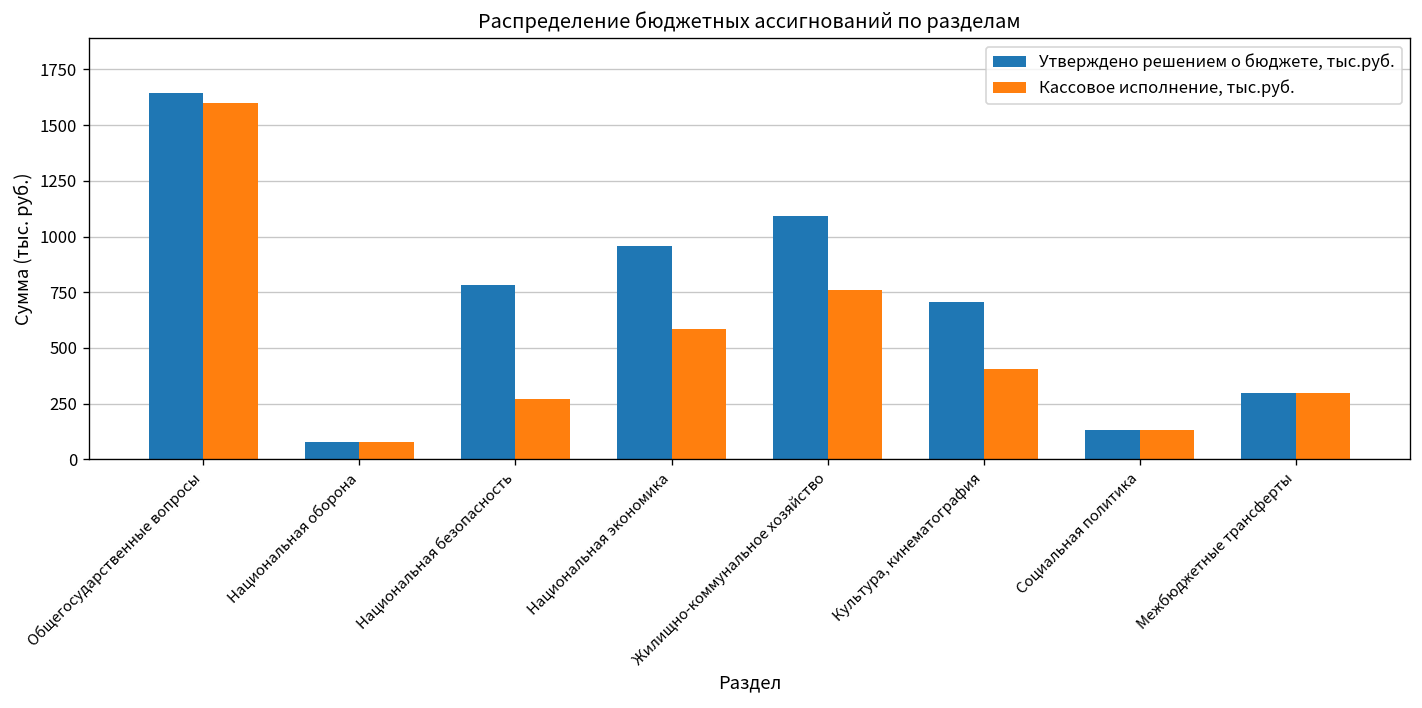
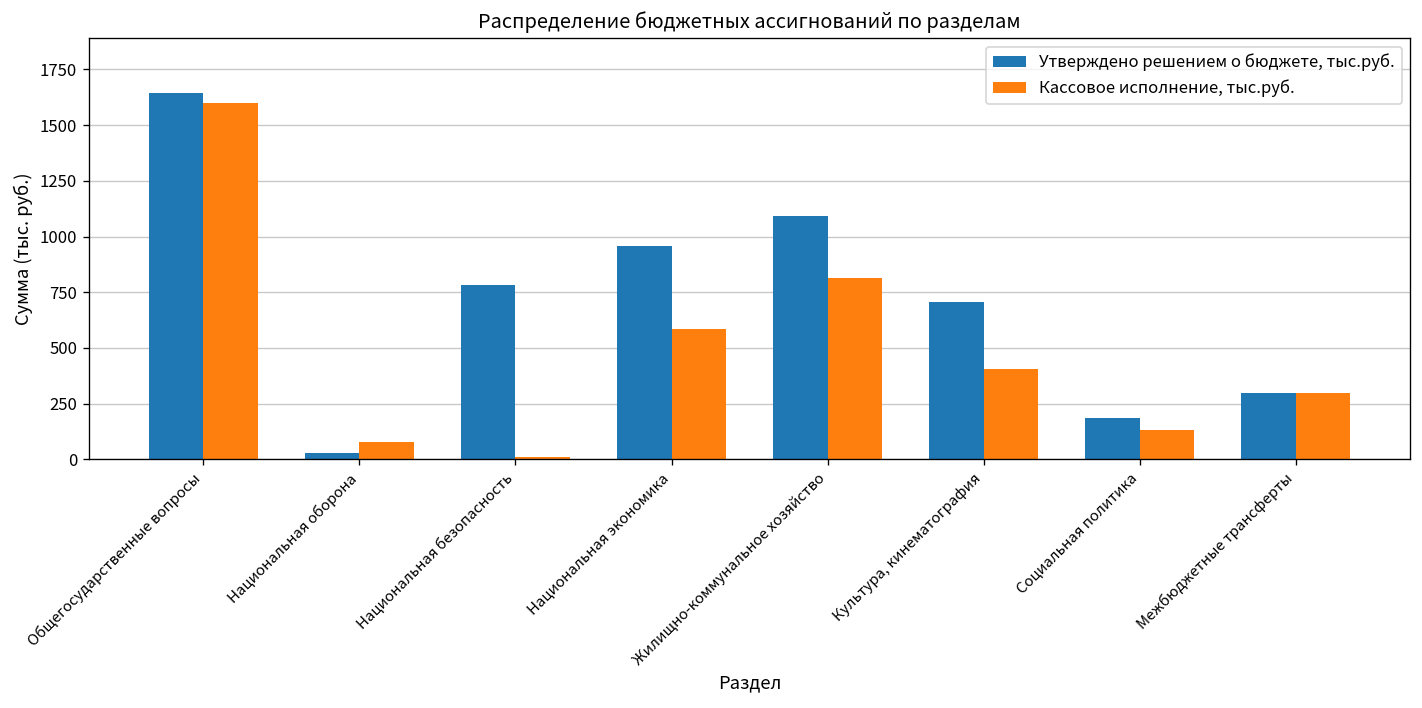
  {
    "Утверждено решением о бюджете, тыс.руб.": {
      "Общегосударственные вопросы": 1640,
-     "Национальная оборона": 80,
+     "Национальная оборона": 30,
      "Национальная безопасность": 780,
      "Национальная экономика": 960,
      "Жилищно-коммунальное хозяйство": 1090,
      "Культура, кинематография": 700,
-     "Социальная политика": 130,
+     "Социальная политика": 190,
      "Межбюджетные трансферты": 300
    },
    "Кассовое исполнение, тыс.руб.": {
      "Общегосударственные вопросы": 1600,
      "Национальная оборона": 80,
-     "Национальная безопасность": 270,
+     "Национальная безопасность": 10,
      "Национальная экономика": 580,
-     "Жилищно-коммунальное хозяйство": 760,
+     "Жилищно-коммунальное хозяйство": 810,
      "Культура, кинематография": 410,
      "Социальная политика": 130,
      "Межбюджетные трансферты": 300
    }
  }
